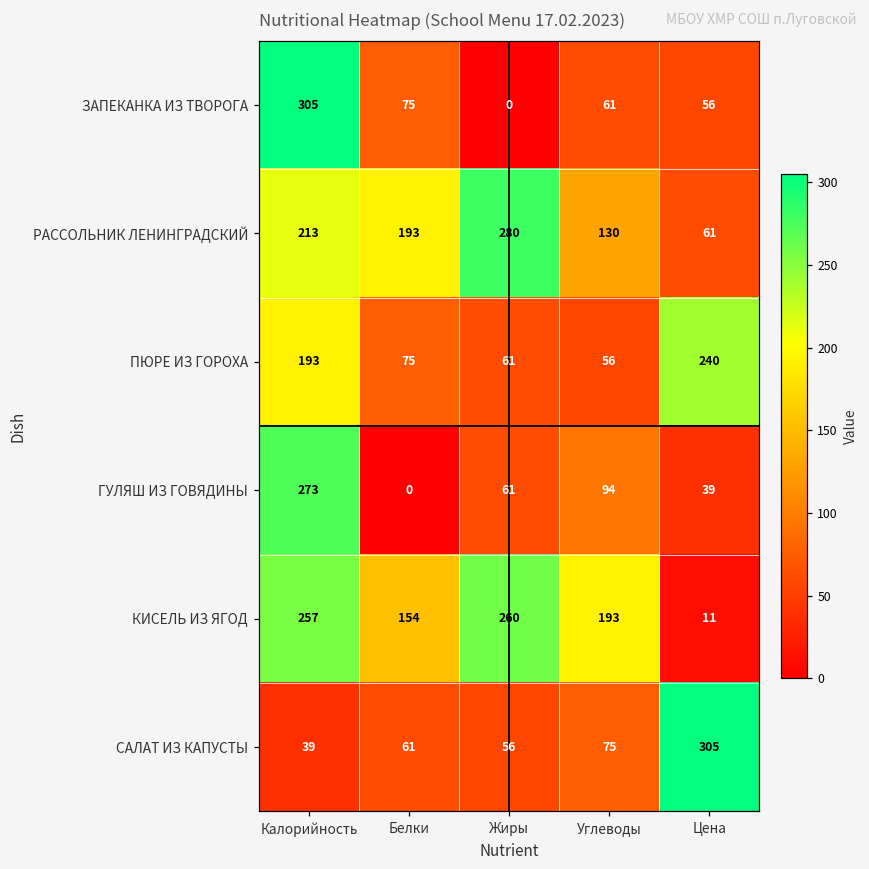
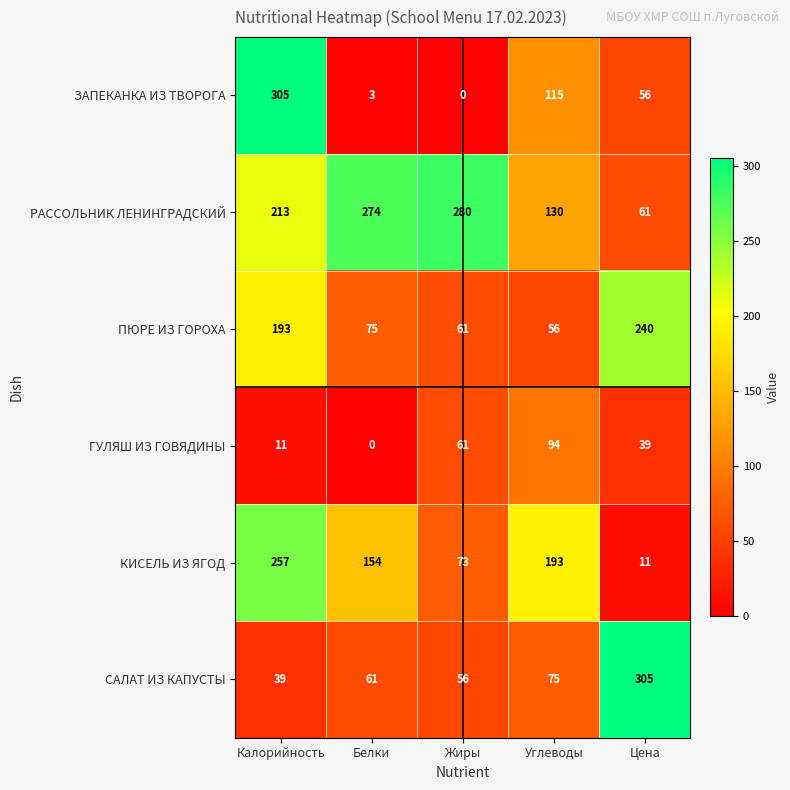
  {
    "ЗАПЕКАНКА ИЗ ТВОРОГА": {
      "Калорийность": 305,
-     "Белки": 75,
+     "Белки": 3,
      "Жиры": 0,
-     "Углеводы": 61,
+     "Углеводы": 115,
      "Цена": 56
    },
    "РАССОЛЬНИК ЛЕНИНГРАДСКИЙ": {
      "Калорийность": 213,
-     "Белки": 193,
+     "Белки": 274,
      "Жиры": 280,
      "Углеводы": 130,
      "Цена": 61
    },
    "ПЮРЕ ИЗ ГОРОХА": {
      "Калорийность": 193,
      "Белки": 75,
      "Жиры": 61,
      "Углеводы": 56,
      "Цена": 240
    },
    "ГУЛЯШ ИЗ ГОВЯДИНЫ": {
-     "Калорийность": 273,
+     "Калорийность": 11,
      "Белки": 0,
      "Жиры": 61,
      "Углеводы": 94,
      "Цена": 39
    },
    "КИСЕЛЬ ИЗ ЯГОД": {
      "Калорийность": 257,
      "Белки": 154,
-     "Жиры": 260,
+     "Жиры": 73,
      "Углеводы": 193,
      "Цена": 11
    },
    "САЛАТ ИЗ КАПУСТЫ": {
      "Калорийность": 39,
      "Белки": 61,
      "Жиры": 56,
      "Углеводы": 75,
      "Цена": 305
    }
  }
